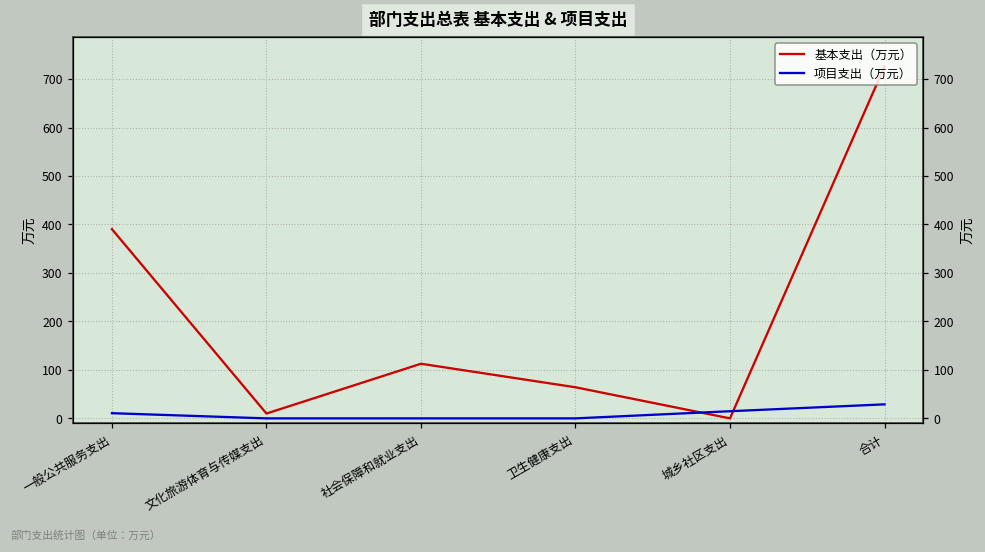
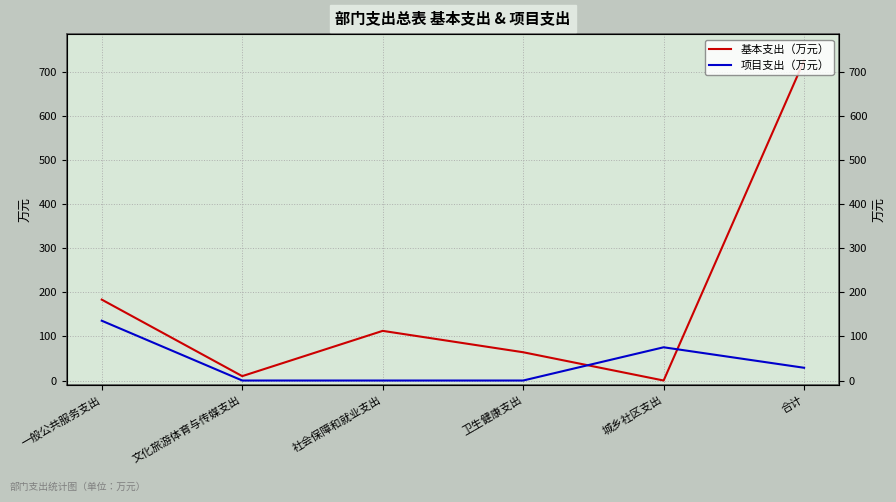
  {
    "基本支出（万元）": {
-     "一般公共服务支出": 390,
+     "一般公共服务支出": 180,
      "文化旅游体育与传媒支出": 10,
      "社会保障和就业支出": 110,
      "卫生健康支出": 60,
      "城乡社区支出": 0
    },
    "项目支出（万元）": {
-     "一般公共服务支出": 10,
+     "一般公共服务支出": 140,
      "文化旅游体育与传媒支出": 0,
      "社会保障和就业支出": 0,
      "卫生健康支出": 0,
-     "城乡社区支出": 10,
+     "城乡社区支出": 80,
      "合计": 30
    }
  }
